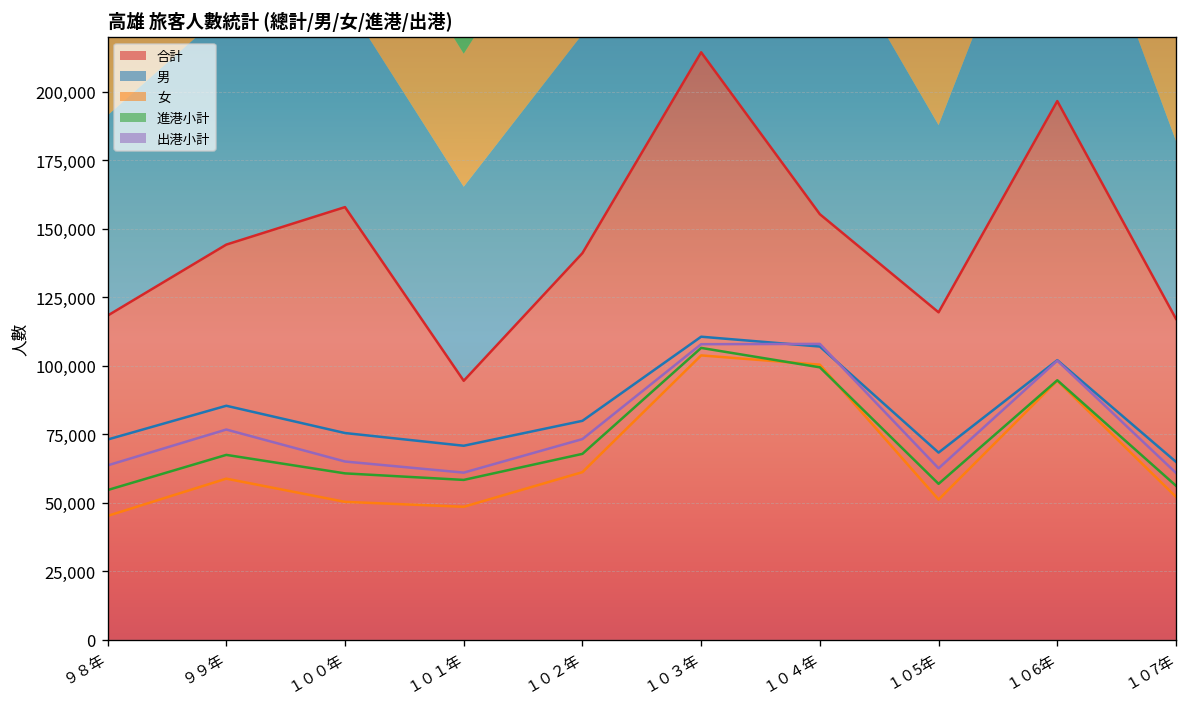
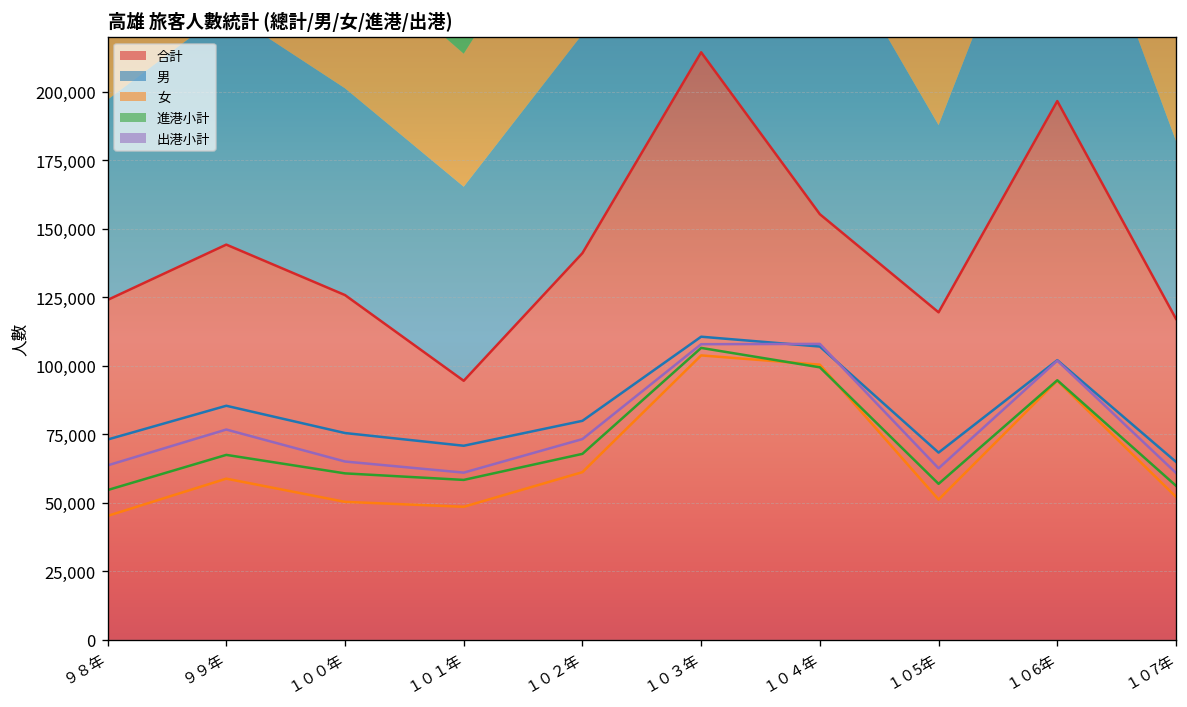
  {
    "合計": {
-     "９８年": "118,000",
+     "９８年": "124,000",
      "９９年": "144,000",
-     "１００年": "158,000",
+     "１００年": "126,000",
      "１０１年": "95,000",
      "１０２年": "141,000",
      "１０３年": "214,000",
      "１０４年": "155,000",
      "１０5年": "120,000",
      "１０6年": "197,000",
      "１０7年": "117,000"
    }
  }
